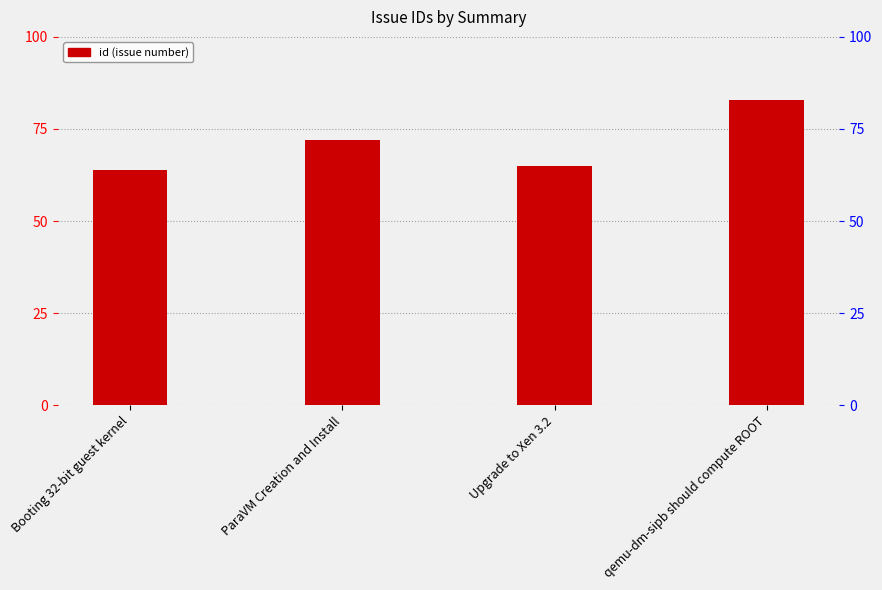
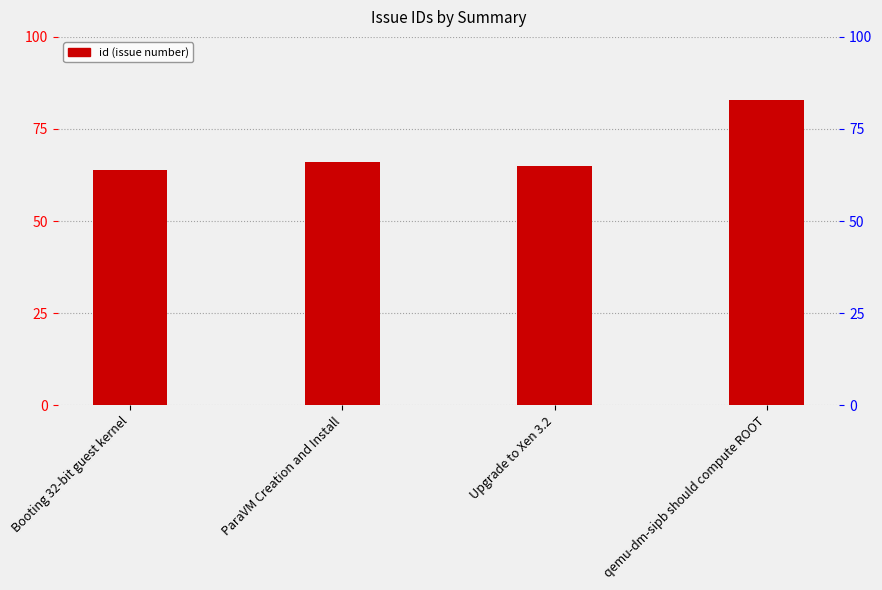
  {
    "Booting 32-bit guest kernel": 64,
-   "ParaVM Creation and Install": 72,
+   "ParaVM Creation and Install": 66,
    "Upgrade to Xen 3.2": 65,
    "qemu-dm-sipb should compute ROOT": 83
  }
